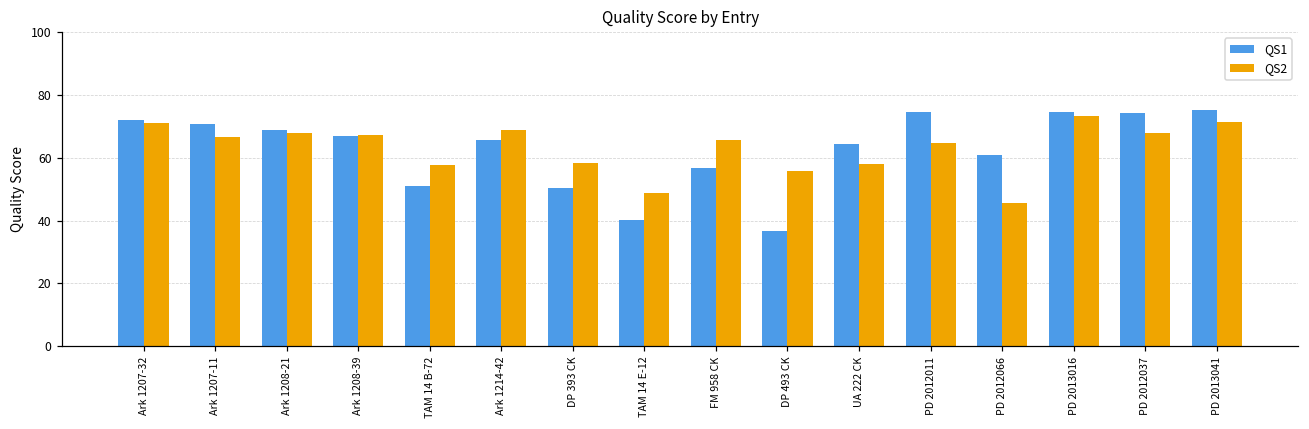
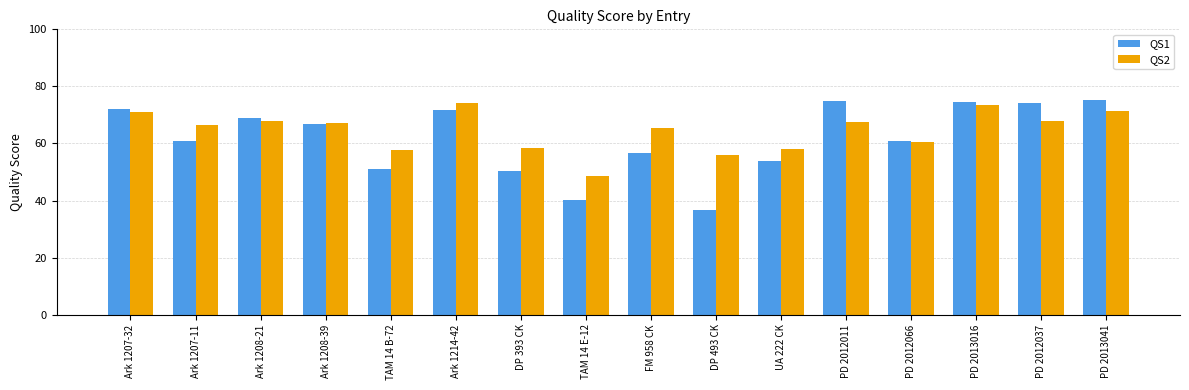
  {
    "QS1": {
      "Ark 1207-32": 72,
-     "Ark 1207-11": 71,
+     "Ark 1207-11": 61,
      "Ark 1208-21": 69,
      "Ark 1208-39": 67,
      "TAM 14 B-72": 51,
-     "Ark 1214-42": 66,
+     "Ark 1214-42": 72,
      "DP 393 CK": 50,
      "TAM 14 E-12": 40,
      "FM 958 CK": 57,
      "DP 493 CK": 37,
-     "UA 222 CK": 65,
+     "UA 222 CK": 54,
      "PD 2012011": 75,
      "PD 2012066": 61,
      "PD 2013016": 75,
      "PD 2012037": 74,
      "PD 2013041": 75
    },
    "QS2": {
      "Ark 1207-32": 71,
      "Ark 1207-11": 67,
      "Ark 1208-21": 68,
      "Ark 1208-39": 67,
      "TAM 14 B-72": 58,
-     "Ark 1214-42": 69,
+     "Ark 1214-42": 74,
      "DP 393 CK": 58,
      "TAM 14 E-12": 49,
      "FM 958 CK": 66,
      "DP 493 CK": 56,
      "UA 222 CK": 58,
-     "PD 2012011": 65,
-     "PD 2012066": 46,
+     "PD 2012011": 68,
+     "PD 2012066": 60,
      "PD 2013016": 73,
      "PD 2012037": 68,
      "PD 2013041": 72
    }
  }
